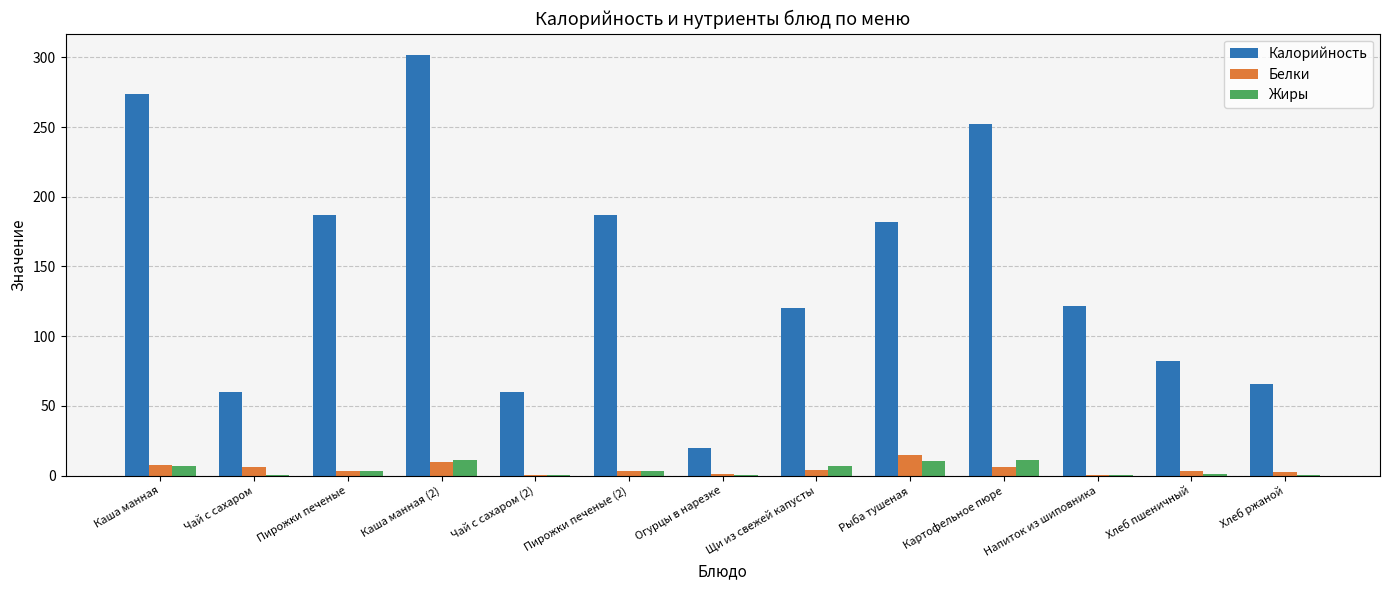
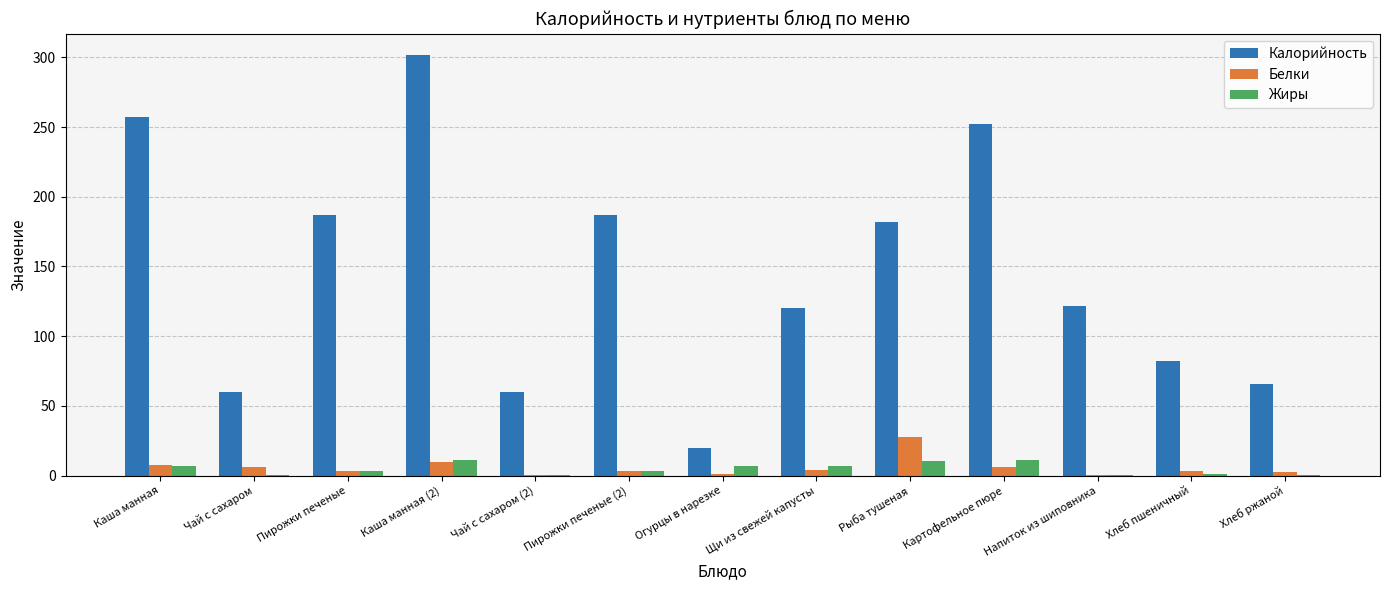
  {
    "Калорийность": {
-     "Каша манная": 274,
+     "Каша манная": 257,
      "Чай с сахаром": 60,
      "Пирожки печеные": 187,
      "Каша манная (2)": 302,
      "Чай с сахаром (2)": 60,
      "Пирожки печеные (2)": 187,
      "Огурцы в нарезке": 20,
      "Щи из свежей капусты": 120,
      "Рыба тушеная": 182,
      "Картофельное пюре": 252,
      "Напиток из шиповника": 122,
      "Хлеб пшеничный": 82,
      "Хлеб ржаной": 66
    },
    "Белки": {
      "Каша манная": 8,
      "Чай с сахаром": 6,
      "Пирожки печеные": 3,
      "Каша манная (2)": 10,
      "Пирожки печеные (2)": 3,
      "Щи из свежей капусты": 4,
-     "Рыба тушеная": 15,
+     "Рыба тушеная": 28,
      "Картофельное пюре": 6,
      "Хлеб пшеничный": 3,
      "Хлеб ржаной": 2
    },
    "Жиры": {
      "Каша манная": 7,
      "Пирожки печеные": 3,
      "Каша манная (2)": 11,
      "Пирожки печеные (2)": 3,
-     "Огурцы в нарезке": 0,
+     "Огурцы в нарезке": 7,
      "Щи из свежей капусты": 7,
      "Рыба тушеная": 10,
      "Картофельное пюре": 11
    }
  }
